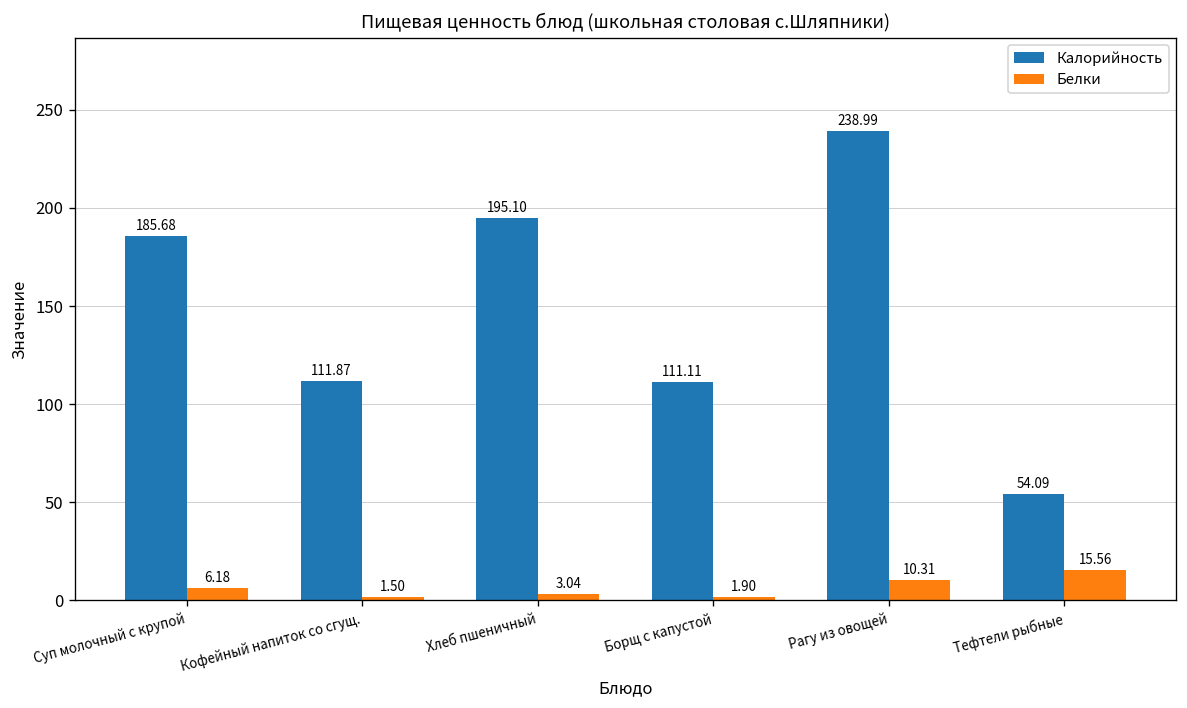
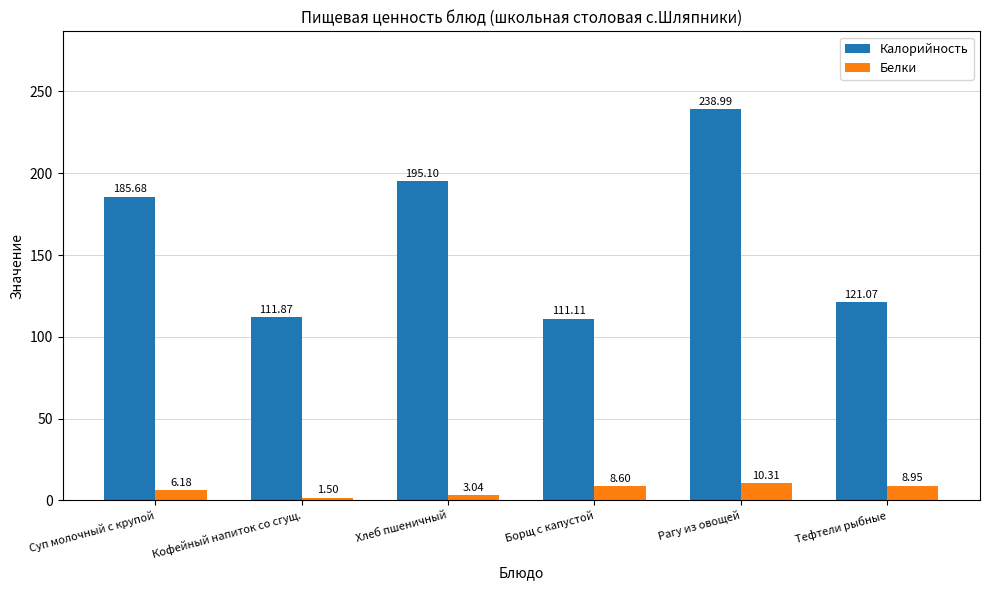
  {
    "Калорийность": {
      "Суп молочный с крупой": 185.68,
      "Кофейный напиток со сгущ.": 111.87,
      "Хлеб пшеничный": 195.10,
      "Борщ с капустой": 111.11,
      "Рагу из овощей": 238.99,
-     "Тефтели рыбные": 54.09
+     "Тефтели рыбные": 121.07
    },
    "Белки": {
      "Суп молочный с крупой": 6.18,
      "Кофейный напиток со сгущ.": 1.50,
      "Хлеб пшеничный": 3.04,
-     "Борщ с капустой": 1.90,
+     "Борщ с капустой": 8.60,
      "Рагу из овощей": 10.31,
-     "Тефтели рыбные": 15.56
+     "Тефтели рыбные": 8.95
    }
  }
